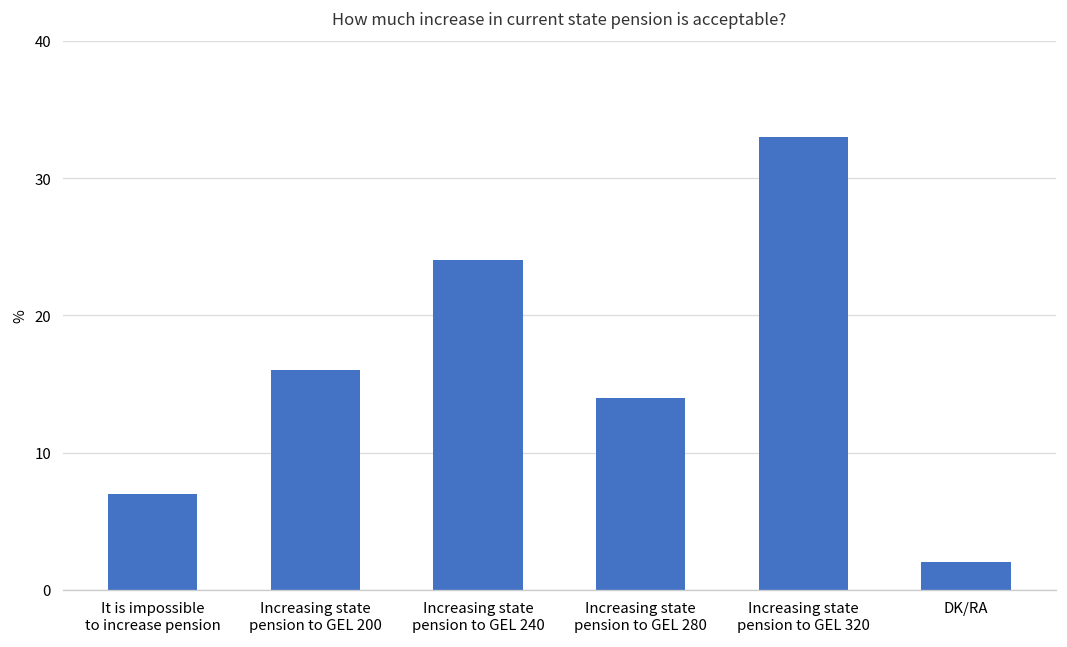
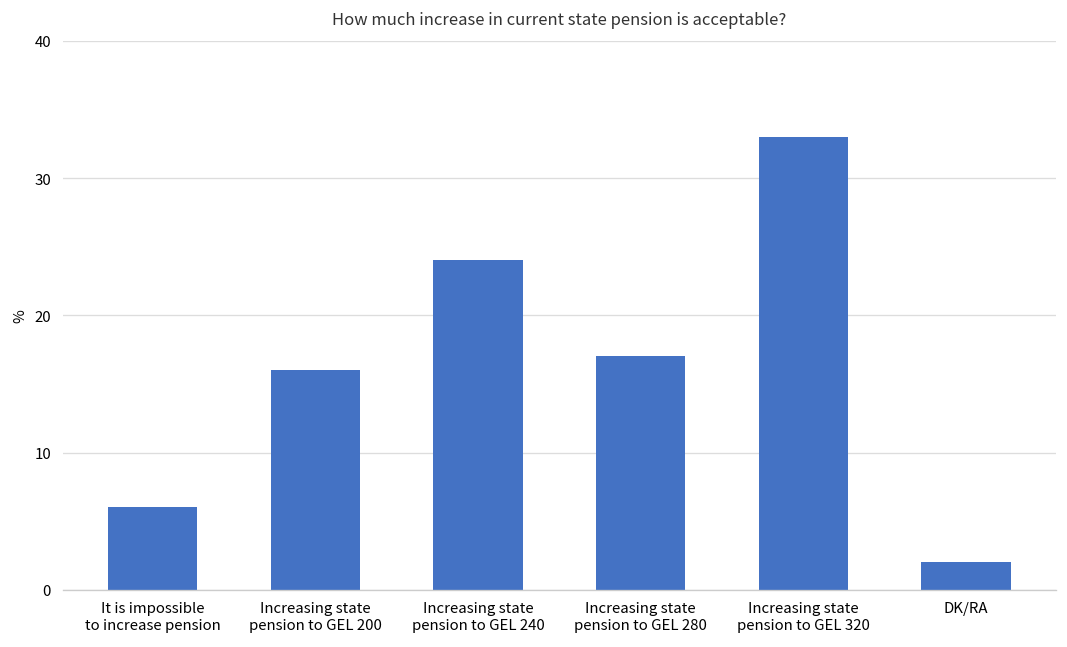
  {
-   "It is impossible to increase pension": 7,
+   "It is impossible to increase pension": 6,
    "Increasing state pension to GEL 200": 16,
    "Increasing state pension to GEL 240": 24,
-   "Increasing state pension to GEL 280": 14,
+   "Increasing state pension to GEL 280": 17,
    "Increasing state pension to GEL 320": 33,
    "DK/RA": 2
  }
